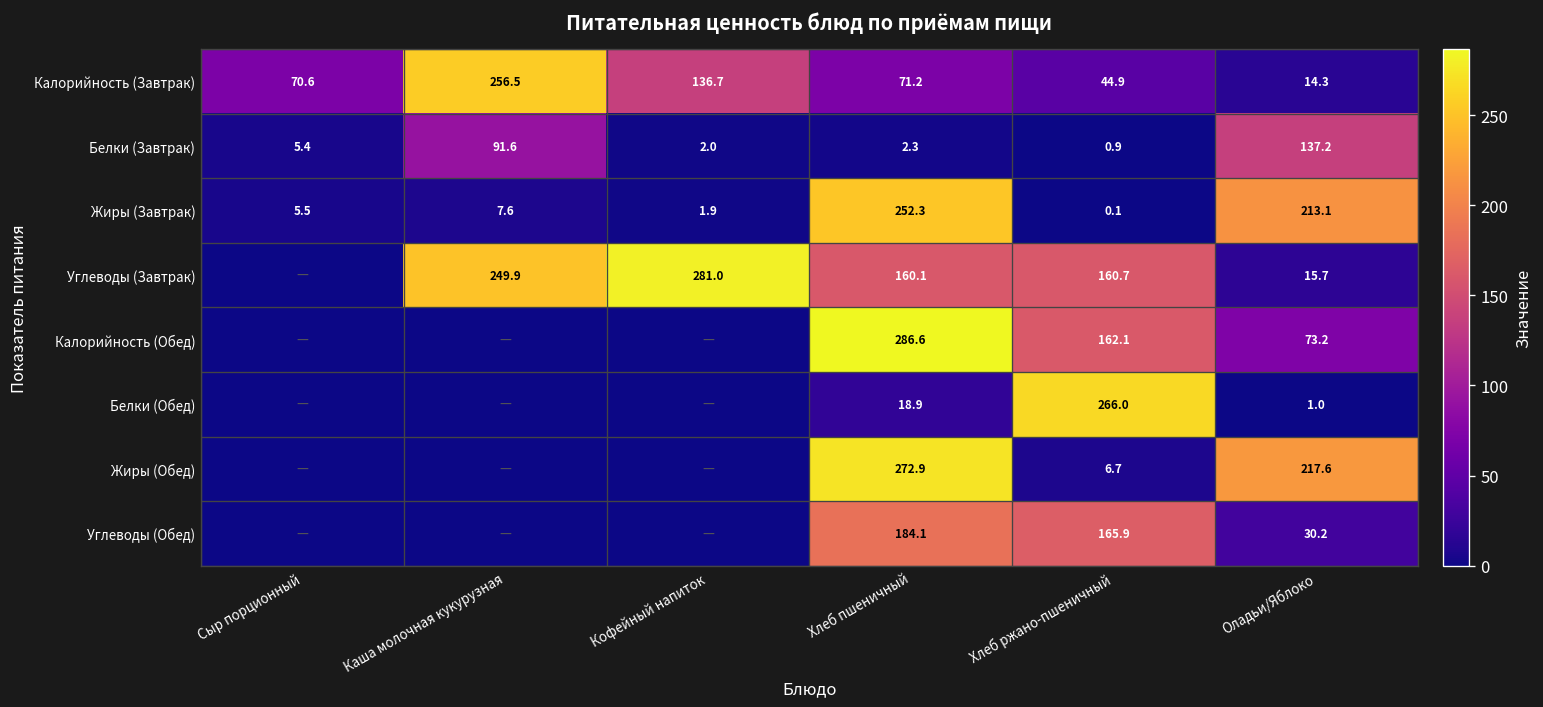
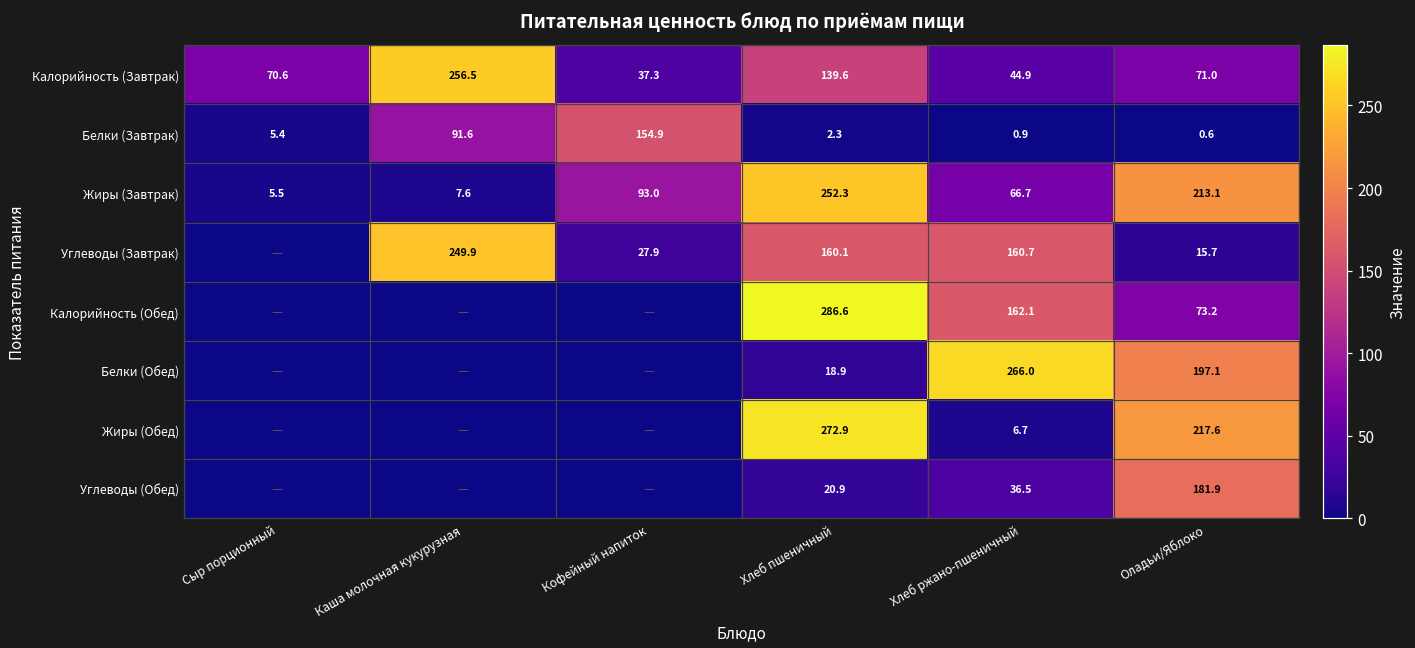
  {
    "Калорийность (Завтрак)": {
      "Сыр порционный": 70.6,
      "Каша молочная кукурузная": 256.5,
-     "Кофейный напиток": 136.7,
-     "Хлеб пшеничный": 71.2,
+     "Кофейный напиток": 37.3,
+     "Хлеб пшеничный": 139.6,
      "Хлеб ржано-пшеничный": 44.9,
-     "Оладьи/Яблоко": 14.3
+     "Оладьи/Яблоко": 71.0
    },
    "Белки (Завтрак)": {
      "Сыр порционный": 5.4,
      "Каша молочная кукурузная": 91.6,
-     "Кофейный напиток": 2.0,
+     "Кофейный напиток": 154.9,
      "Хлеб пшеничный": 2.3,
      "Хлеб ржано-пшеничный": 0.9,
-     "Оладьи/Яблоко": 137.2
+     "Оладьи/Яблоко": 0.6
    },
    "Жиры (Завтрак)": {
      "Сыр порционный": 5.5,
      "Каша молочная кукурузная": 7.6,
-     "Кофейный напиток": 1.9,
+     "Кофейный напиток": 93.0,
      "Хлеб пшеничный": 252.3,
-     "Хлеб ржано-пшеничный": 0.1,
+     "Хлеб ржано-пшеничный": 66.7,
      "Оладьи/Яблоко": 213.1
    },
    "Углеводы (Завтрак)": {
      "Каша молочная кукурузная": 249.9,
-     "Кофейный напиток": 281.0,
+     "Кофейный напиток": 27.9,
      "Хлеб пшеничный": 160.1,
      "Хлеб ржано-пшеничный": 160.7,
      "Оладьи/Яблоко": 15.7
    },
    "Калорийность (Обед)": {
      "Хлеб пшеничный": 286.6,
      "Хлеб ржано-пшеничный": 162.1,
      "Оладьи/Яблоко": 73.2
    },
    "Белки (Обед)": {
      "Хлеб пшеничный": 18.9,
      "Хлеб ржано-пшеничный": 266.0,
-     "Оладьи/Яблоко": 1.0
+     "Оладьи/Яблоко": 197.1
    },
    "Жиры (Обед)": {
      "Хлеб пшеничный": 272.9,
      "Хлеб ржано-пшеничный": 6.7,
      "Оладьи/Яблоко": 217.6
    },
    "Углеводы (Обед)": {
-     "Хлеб пшеничный": 184.1,
-     "Хлеб ржано-пшеничный": 165.9,
-     "Оладьи/Яблоко": 30.2
+     "Хлеб пшеничный": 20.9,
+     "Хлеб ржано-пшеничный": 36.5,
+     "Оладьи/Яблоко": 181.9
    }
  }
